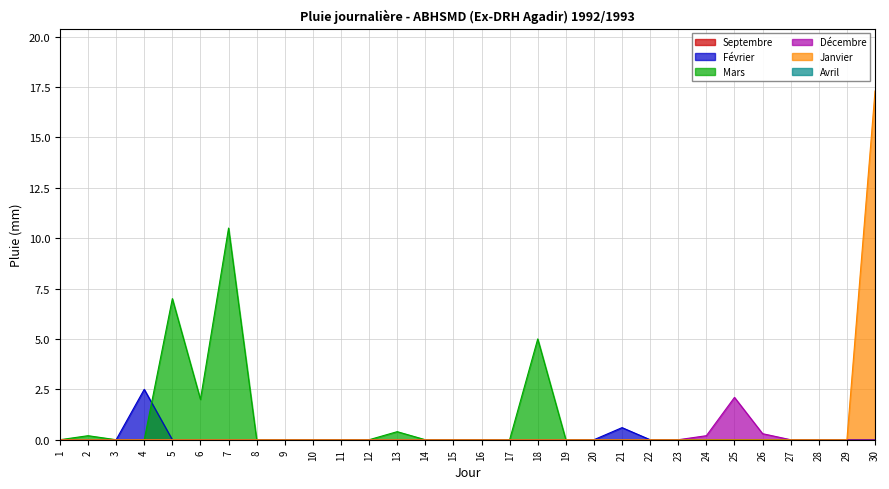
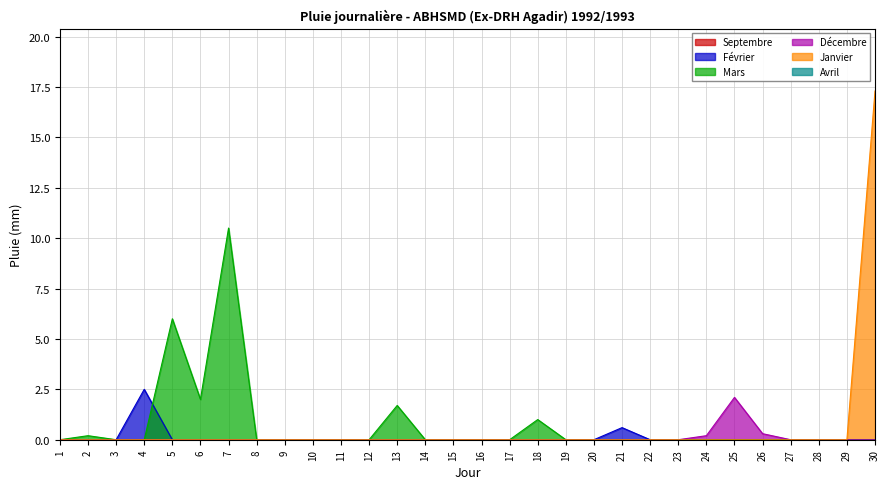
  {
    "Février": {
      "4": 2.5,
      "21": 0.6
    },
    "Mars": {
      "2": 0.2,
-     "5": 7,
+     "5": 6,
      "6": 2.0,
      "7": 10.5,
-     "13": 0.4,
-     "18": 5
+     "13": 1.7,
+     "18": 1
    },
    "Décembre": {
      "24": 0.2,
      "25": 2.1,
      "26": 0.3
    },
    "Janvier": {
      "30": 17.3
    }
  }
